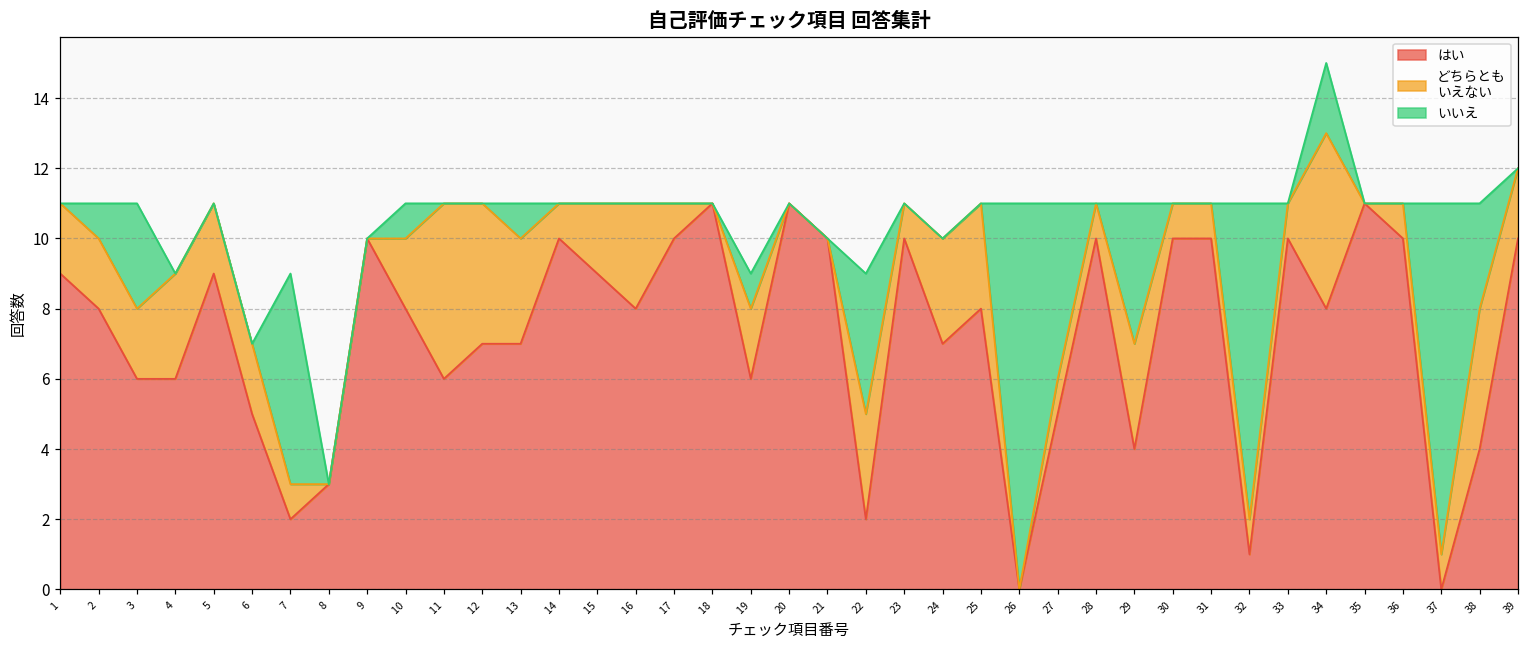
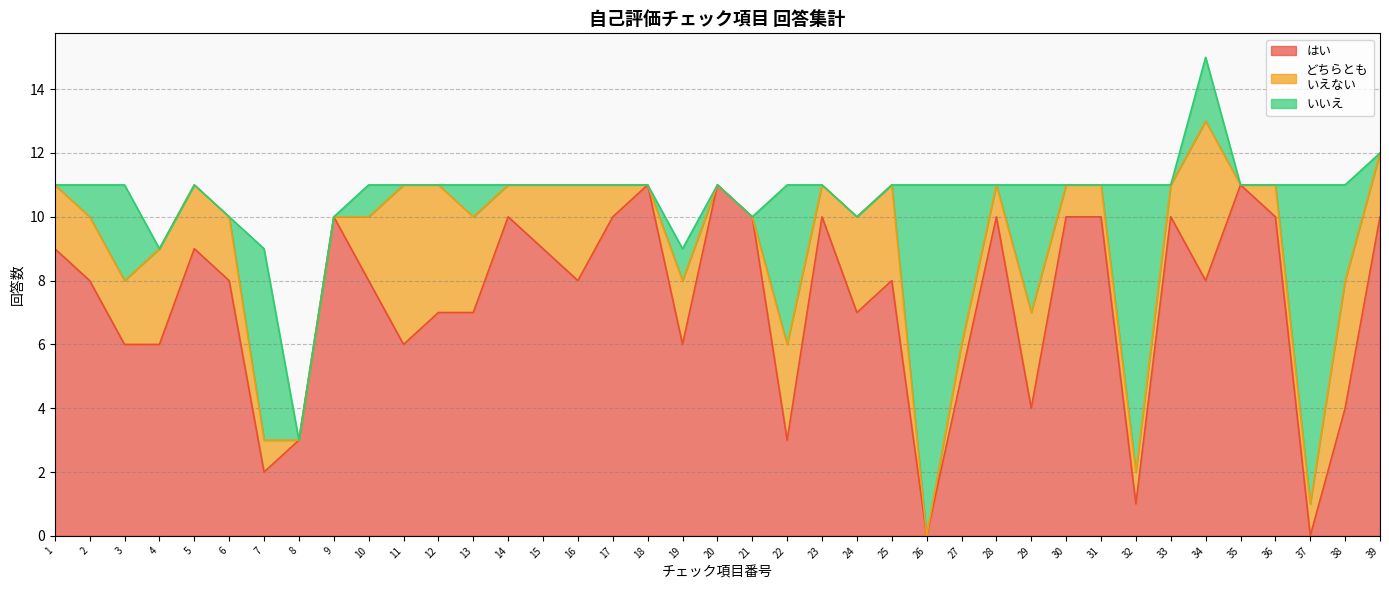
  {
    "はい": {
      "1": 9,
      "2": 8,
      "3": 6,
      "4": 6,
      "5": 9,
-     "6": 5,
+     "6": 8,
      "7": 2,
      "10": 8,
      "11": 6,
      "12": 7,
      "13": 7,
      "14": 10,
      "15": 9,
      "16": 8,
      "17": 10,
      "19": 6,
-     "22": 2,
+     "22": 3,
      "23": 10,
      "24": 7,
      "25": 8,
      "27": 5,
      "28": 10,
      "29": 4,
      "30": 10,
      "31": 10,
      "32": 1,
      "33": 10,
      "34": 8,
      "36": 10,
      "37": 0,
      "38": 4,
      "39": 10
    },
    "どちらとも いえない": {
      "2": 2,
      "3": 2,
      "7": 1,
      "10": 2,
      "13": 3,
      "19": 2,
      "22": 3,
      "27": 1,
      "29": 3,
      "32": 1,
      "34": 5,
      "37": 1,
      "38": 4
    },
    "いいえ": {
      "2": 1,
      "3": 3,
      "7": 6,
      "10": 1,
      "13": 1,
      "19": 1,
-     "22": 4,
+     "22": 5,
      "26": 11,
      "27": 5,
      "29": 4,
      "32": 9,
      "34": 2,
      "37": 10,
      "38": 3
    }
  }
